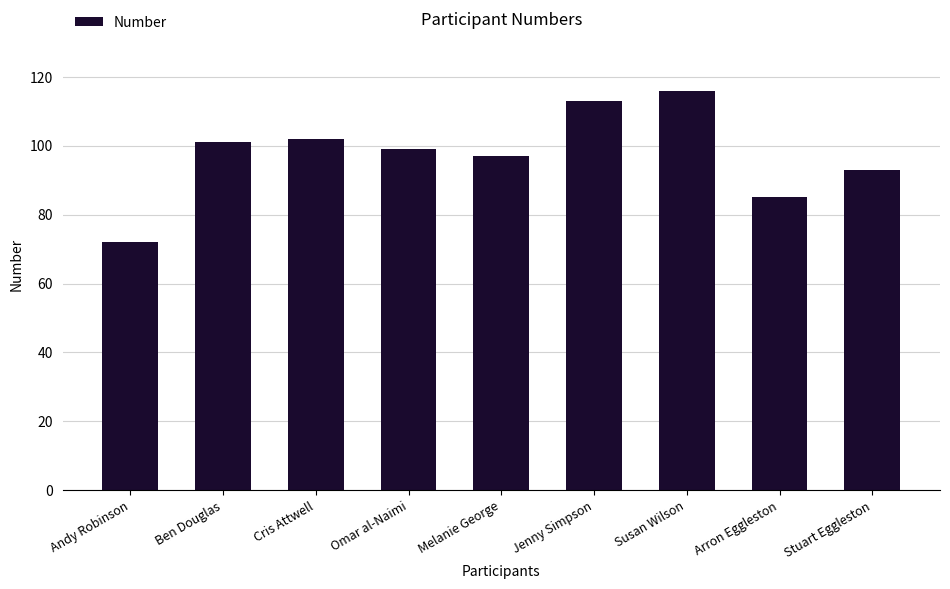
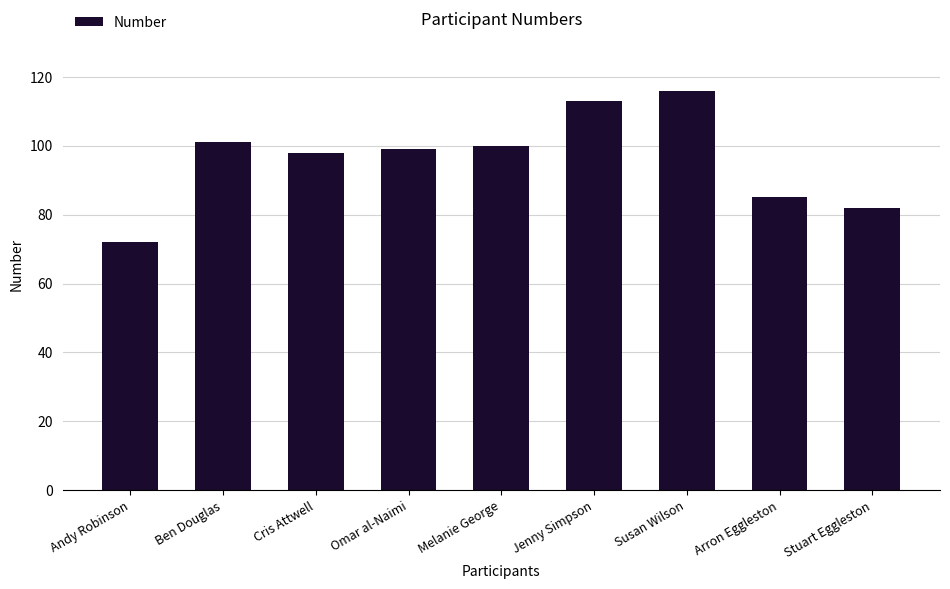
  {
    "Andy Robinson": 72,
    "Ben Douglas": 101,
-   "Cris Attwell": 102,
+   "Cris Attwell": 98,
    "Omar al-Naimi": 99,
-   "Melanie George": 97,
+   "Melanie George": 100,
    "Jenny Simpson": 113,
    "Susan Wilson": 116,
    "Arron Eggleston": 85,
-   "Stuart Eggleston": 93
+   "Stuart Eggleston": 82
  }
